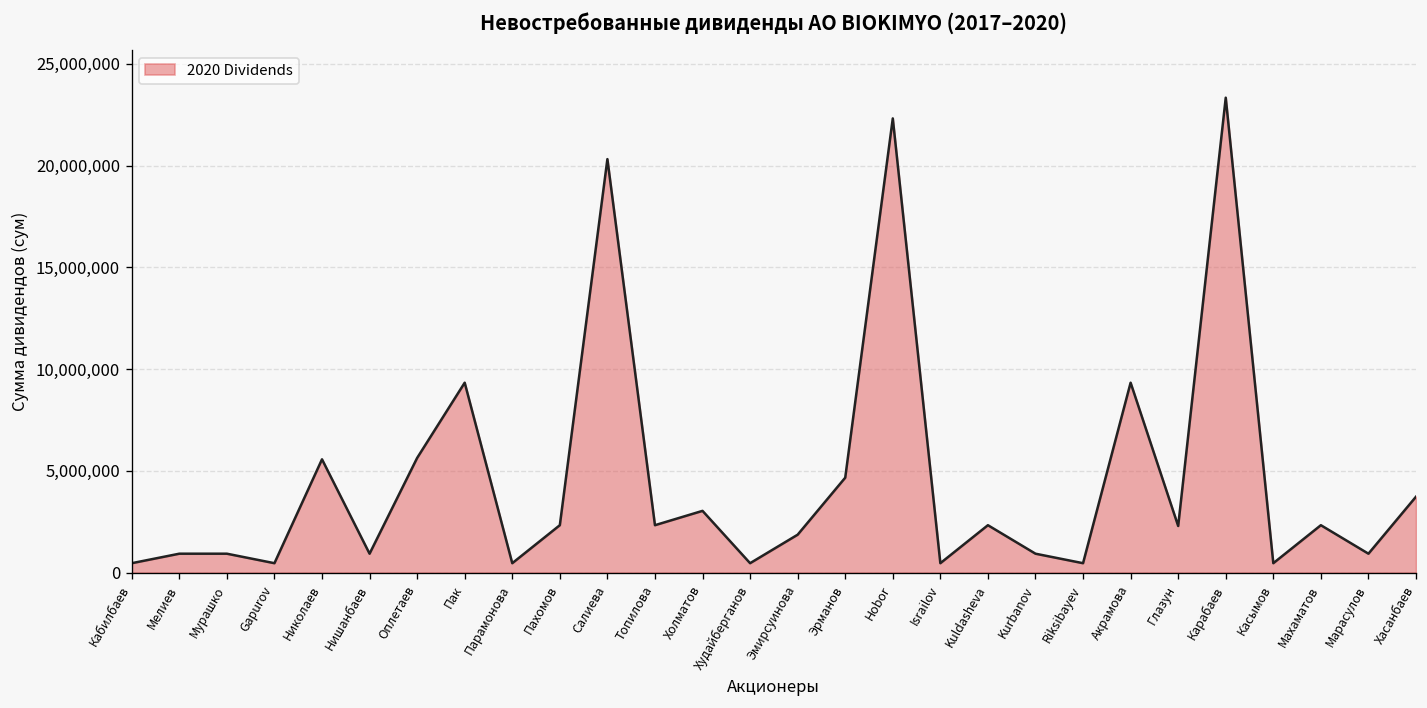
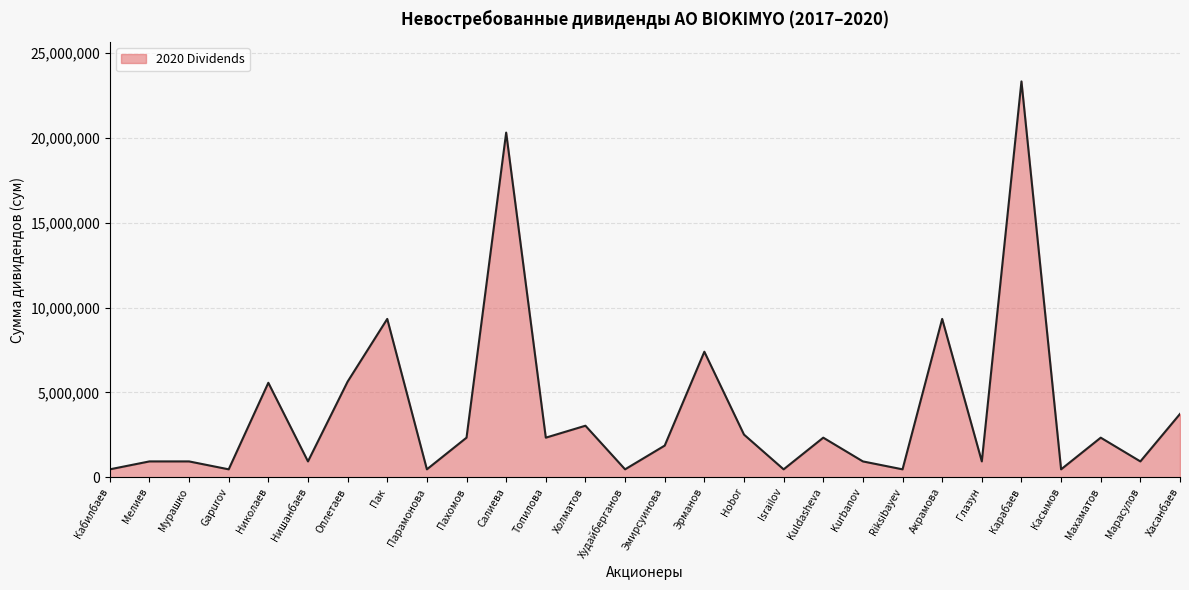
  {
    "Кабилбаев": "500,000",
    "Мелиев": "900,000",
    "Мурашко": "900,000",
    "Gapurov": "500,000",
    "Николаев": "5,600,000",
    "Нишанбаев": "900,000",
    "Оплетаев": "5,600,000",
    "Пак": "9,300,000",
    "Парамонова": "500,000",
    "Пахомов": "2,300,000",
    "Салиева": "20,300,000",
    "Топилова": "2,300,000",
    "Холматов": "3,000,000",
    "Худайберганов": "500,000",
    "Эмирсуинова": "1,900,000",
-   "Эрманов": "4,700,000",
-   "Hobor": "22,300,000",
+   "Эрманов": "7,400,000",
+   "Hobor": "2,500,000",
    "Israilov": "500,000",
    "Kuldasheva": "2,300,000",
    "Kurbanov": "900,000",
    "Riksibayev": "500,000",
    "Акрамова": "9,300,000",
-   "Глазун": "2,300,000",
+   "Глазун": "900,000",
    "Карабаев": "23,300,000",
    "Касымов": "500,000",
    "Махаматов": "2,300,000",
    "Марасулов": "900,000",
    "Хасанбаев": "3,700,000"
  }
